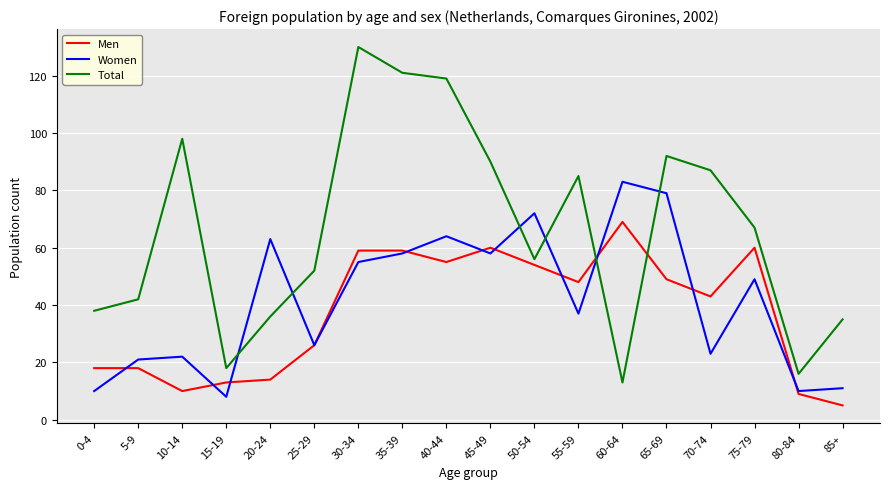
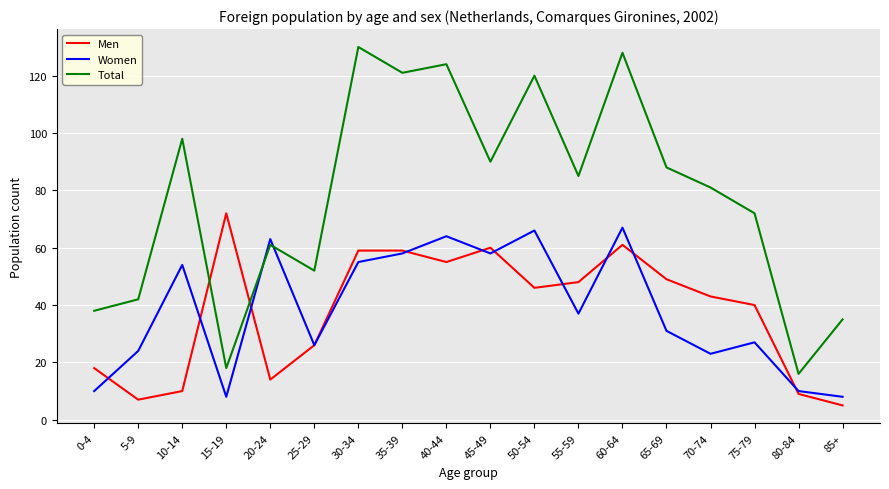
  {
    "Men": {
      "0-4": 18,
-     "5-9": 18,
+     "5-9": 7,
      "10-14": 10,
-     "15-19": 13,
+     "15-19": 72,
      "20-24": 14,
      "30-34": 59,
      "35-39": 59,
      "40-44": 55,
      "45-49": 60,
-     "50-54": 54,
+     "50-54": 46,
      "55-59": 48,
-     "60-64": 69,
+     "60-64": 61,
      "65-69": 49,
      "70-74": 43,
-     "75-79": 60,
+     "75-79": 40,
      "80-84": 9,
      "85+": 5
    },
    "Women": {
      "0-4": 10,
-     "5-9": 21,
-     "10-14": 22,
+     "5-9": 24,
+     "10-14": 54,
      "15-19": 8,
      "20-24": 63,
      "30-34": 55,
      "35-39": 58,
      "40-44": 64,
      "45-49": 58,
-     "50-54": 72,
+     "50-54": 66,
      "55-59": 37,
-     "60-64": 83,
-     "65-69": 79,
+     "60-64": 67,
+     "65-69": 31,
      "70-74": 23,
-     "75-79": 49,
+     "75-79": 27,
      "80-84": 10,
-     "85+": 11
+     "85+": 8
    },
    "Total": {
      "0-4": 38,
      "5-9": 42,
      "10-14": 98,
      "15-19": 18,
-     "20-24": 36,
+     "20-24": 61,
      "25-29": 52,
      "30-34": 130,
      "35-39": 121,
-     "40-44": 119,
+     "40-44": 124,
      "45-49": 90,
-     "50-54": 56,
+     "50-54": 120,
      "55-59": 85,
-     "60-64": 13,
-     "65-69": 92,
-     "70-74": 87,
-     "75-79": 67,
+     "60-64": 128,
+     "65-69": 88,
+     "70-74": 81,
+     "75-79": 72,
      "80-84": 16,
      "85+": 35
    }
  }
